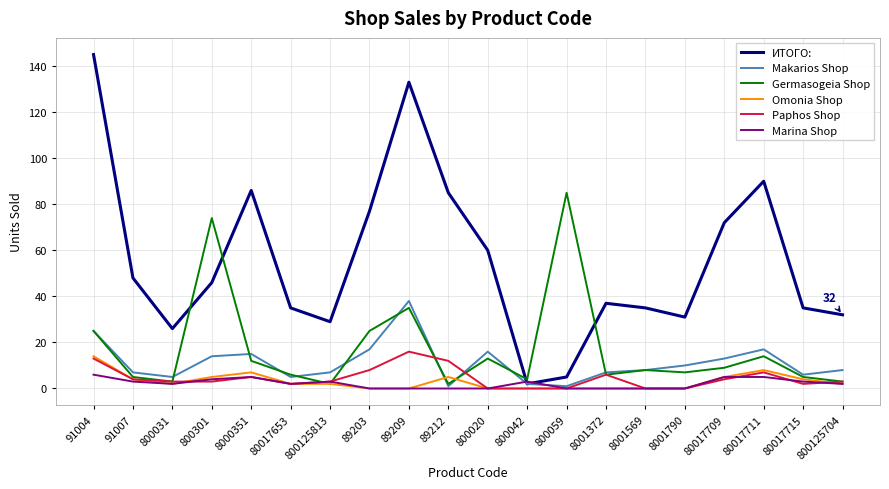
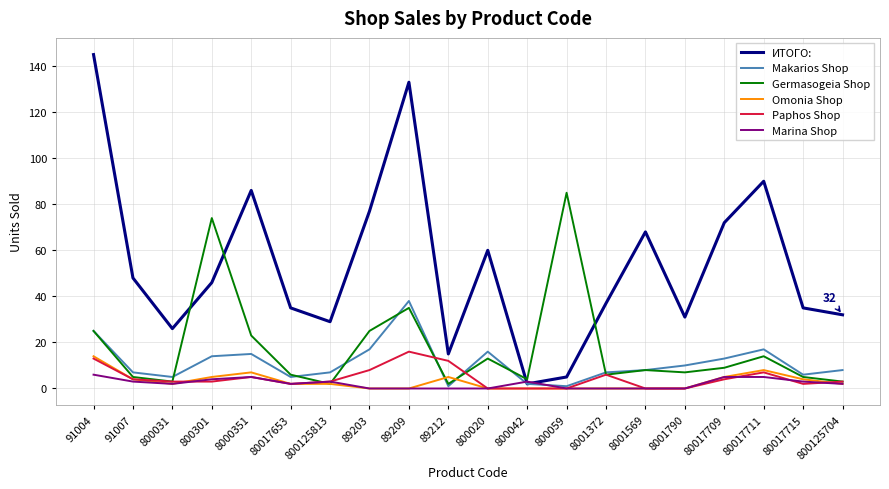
  {
    "ИТОГО:": {
      "91004": 145,
      "91007": 48,
      "800031": 26,
      "800301": 46,
      "8000351": 86,
      "80017653": 35,
      "800125813": 29,
      "89203": 77,
      "89209": 133,
-     "89212": 85,
+     "89212": 15,
      "800020": 60,
      "800059": 5,
      "8001372": 37,
-     "8001569": 35,
+     "8001569": 68,
      "8001790": 31,
      "80017709": 72,
      "80017711": 90,
      "80017715": 35
    },
    "Makarios Shop": {
      "91007": 7,
      "800031": 5,
      "800301": 14,
      "8000351": 15,
      "800125813": 7,
      "89203": 17,
      "89209": 38,
      "800020": 16,
      "8001790": 10,
      "80017709": 13,
      "80017711": 17,
      "800125704": 8
    },
    "Germasogeia Shop": {
      "800301": 74,
-     "8000351": 12,
+     "8000351": 23,
      "89203": 25,
      "89209": 35,
      "800020": 13,
      "800059": 85,
      "8001790": 7,
      "80017709": 9,
      "80017711": 14
    },
    "Omonia Shop": {
      "8000351": 7,
      "89212": 5
    },
    "Paphos Shop": {
      "89203": 8,
      "89209": 16,
      "89212": 12
    },
    "Marina Shop": {
      "91004": 6,
      "80017711": 5
    }
  }
